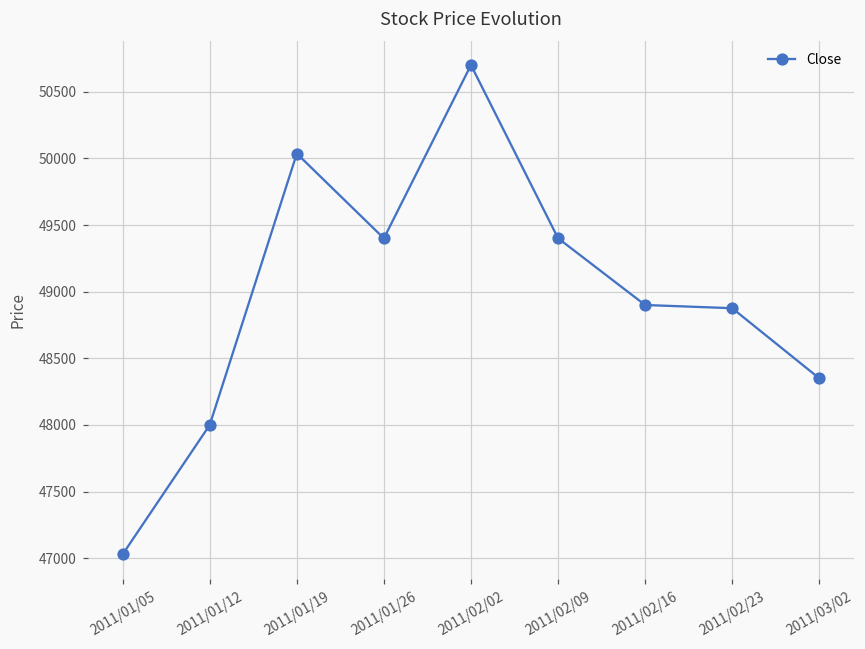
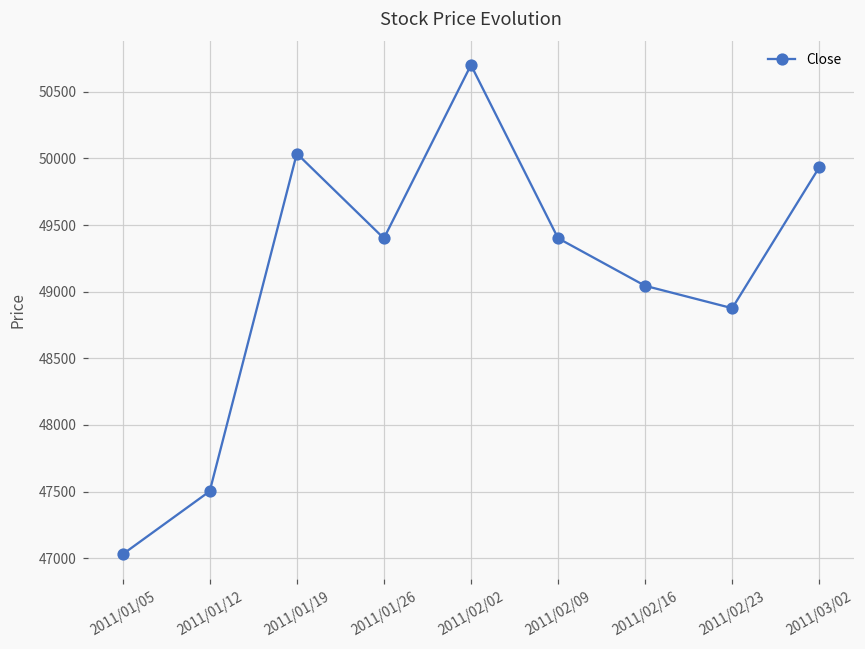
  {
    "2011/01/05": 47030,
-   "2011/01/12": 48000,
+   "2011/01/12": 47500,
    "2011/01/19": 50040,
    "2011/01/26": 49400,
    "2011/02/02": 50700,
    "2011/02/09": 49400,
-   "2011/02/16": 48900,
+   "2011/02/16": 49040,
    "2011/02/23": 48880,
-   "2011/03/02": 48350
+   "2011/03/02": 49930
  }
